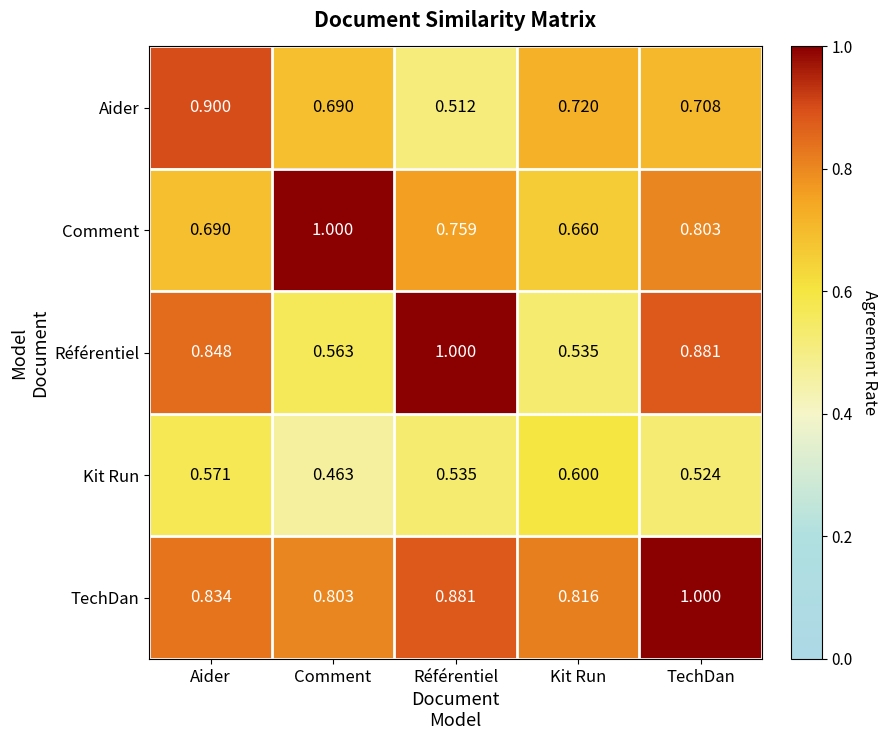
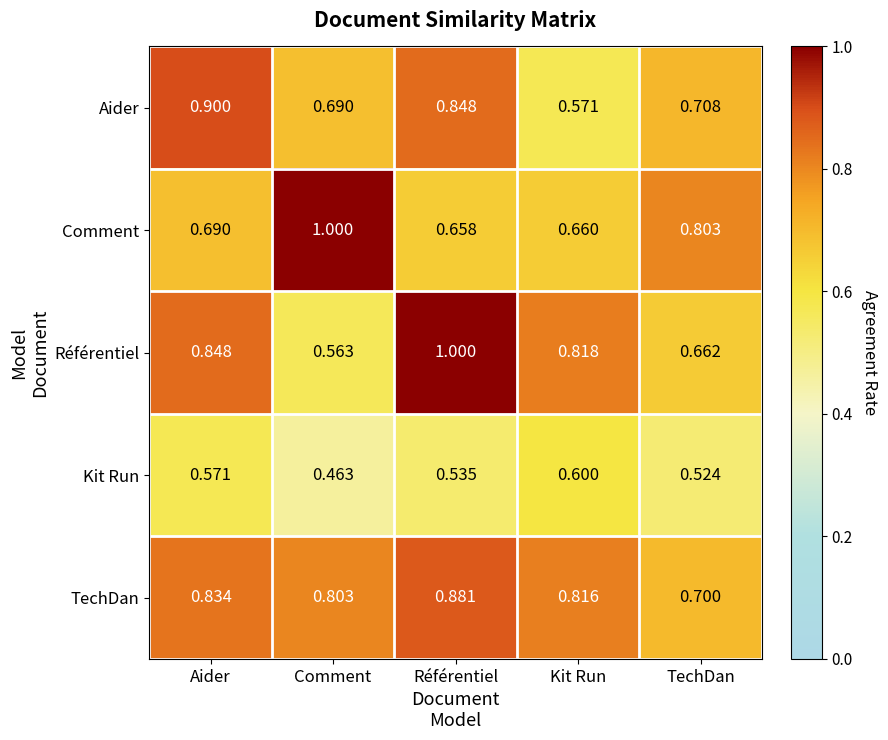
  {
    "Aider": {
      "Aider": 0.900,
      "Comment": 0.690,
-     "Référentiel": 0.512,
-     "Kit Run": 0.720,
+     "Référentiel": 0.848,
+     "Kit Run": 0.571,
      "TechDan": 0.708
    },
    "Comment": {
      "Aider": 0.690,
      "Comment": 1.000,
-     "Référentiel": 0.759,
+     "Référentiel": 0.658,
      "Kit Run": 0.660,
      "TechDan": 0.803
    },
    "Référentiel": {
      "Aider": 0.848,
      "Comment": 0.563,
      "Référentiel": 1.000,
-     "Kit Run": 0.535,
-     "TechDan": 0.881
+     "Kit Run": 0.818,
+     "TechDan": 0.662
    },
    "Kit Run": {
      "Aider": 0.571,
      "Comment": 0.463,
      "Référentiel": 0.535,
      "Kit Run": 0.600,
      "TechDan": 0.524
    },
    "TechDan": {
      "Aider": 0.834,
      "Comment": 0.803,
      "Référentiel": 0.881,
      "Kit Run": 0.816,
-     "TechDan": 1.000
+     "TechDan": 0.700
    }
  }
